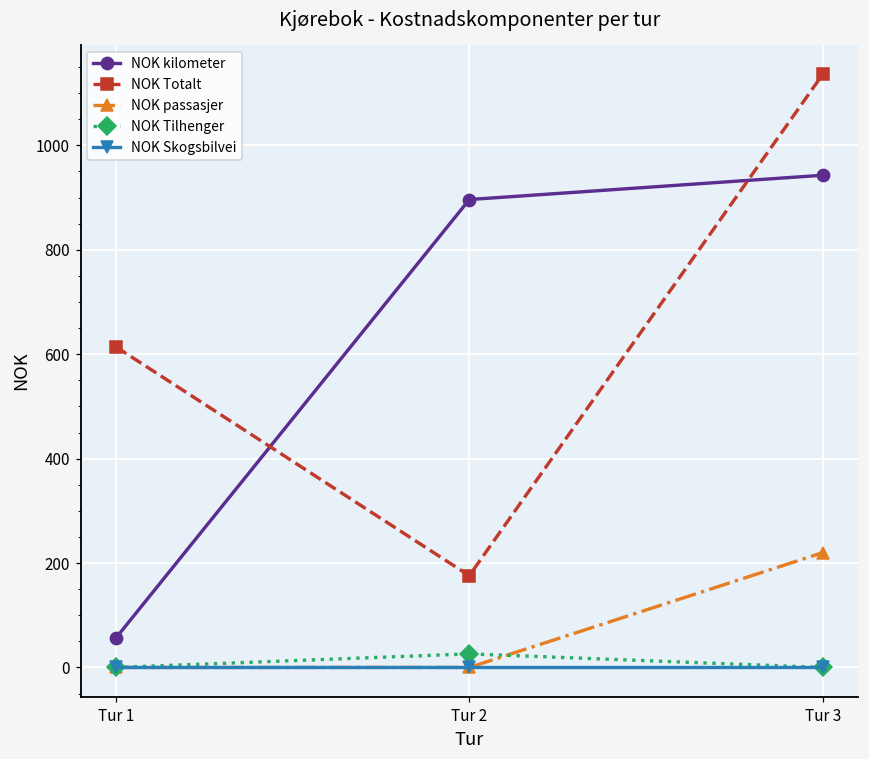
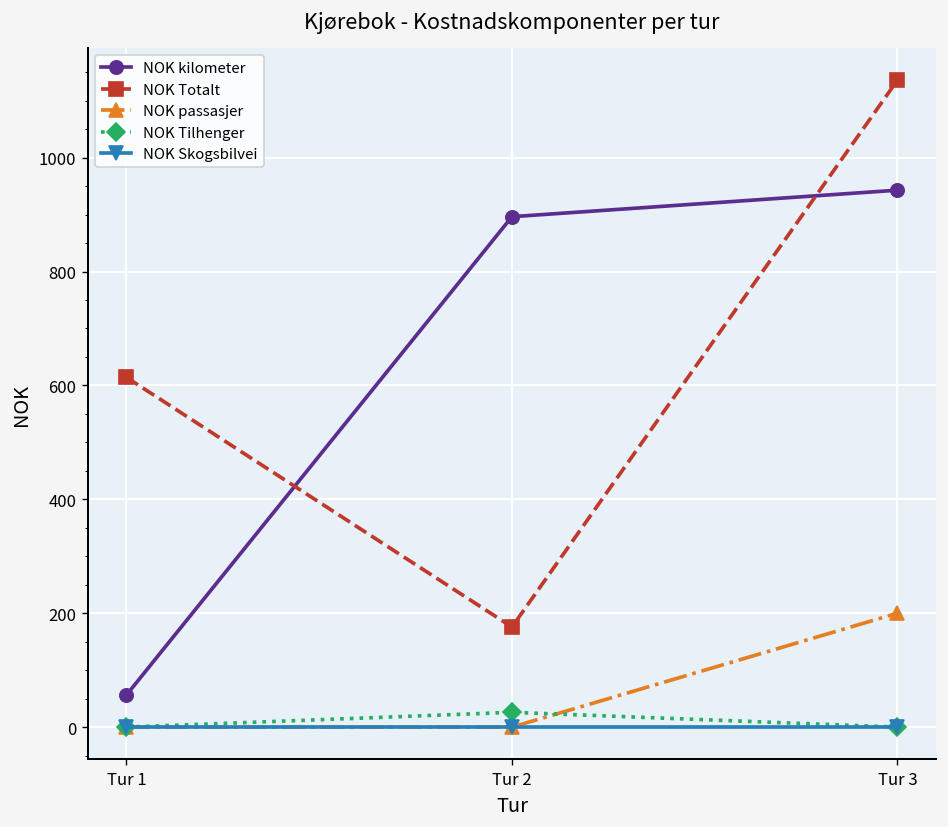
  {
    "NOK kilometer": {
      "Tur 1": 60,
      "Tur 2": 900,
      "Tur 3": 940
    },
    "NOK Totalt": {
      "Tur 1": 610,
      "Tur 2": 180,
      "Tur 3": 1140
    },
    "NOK passasjer": {
-     "Tur 3": 220
+     "Tur 3": 200
    },
    "NOK Tilhenger": {
      "Tur 2": 30
    }
  }
